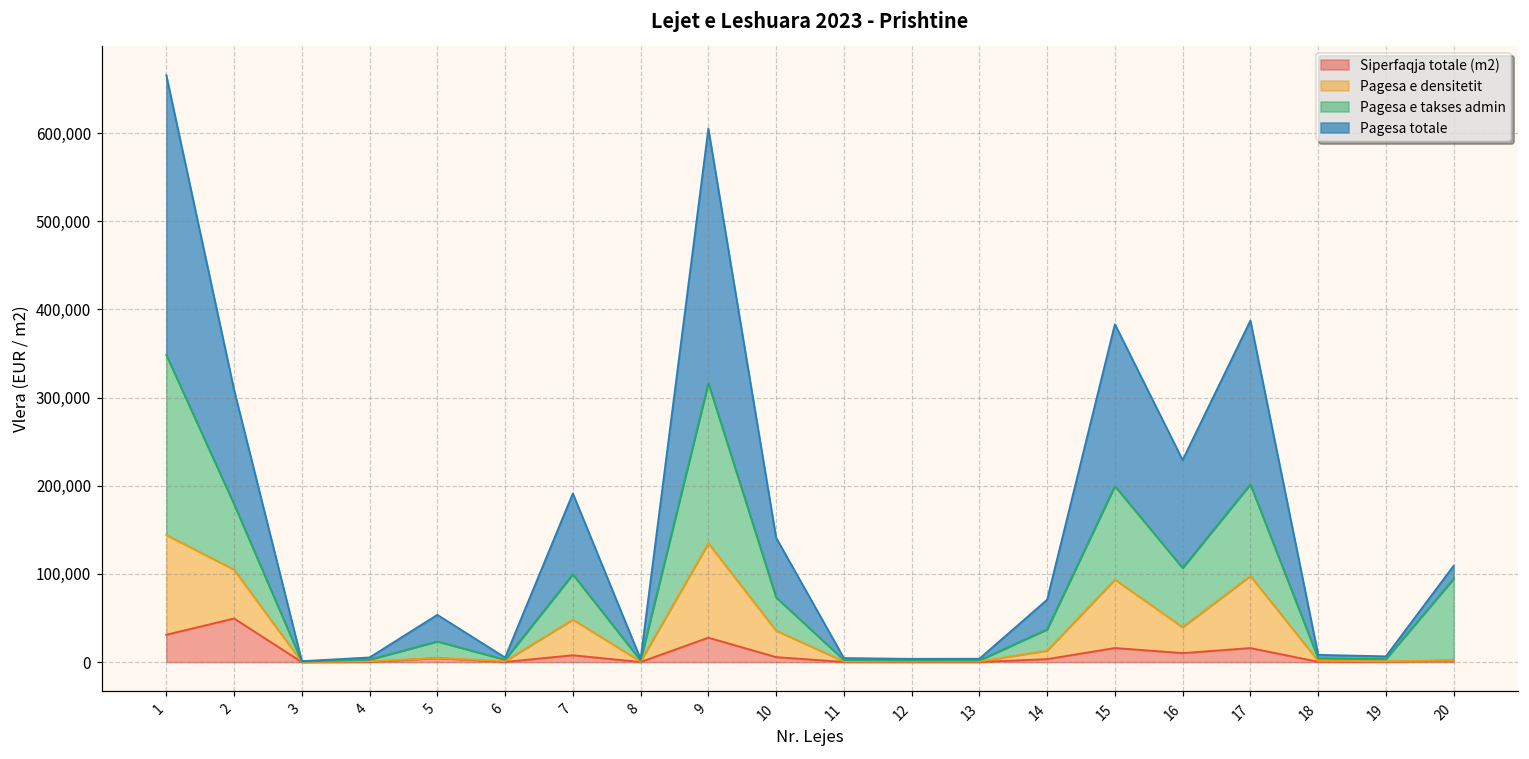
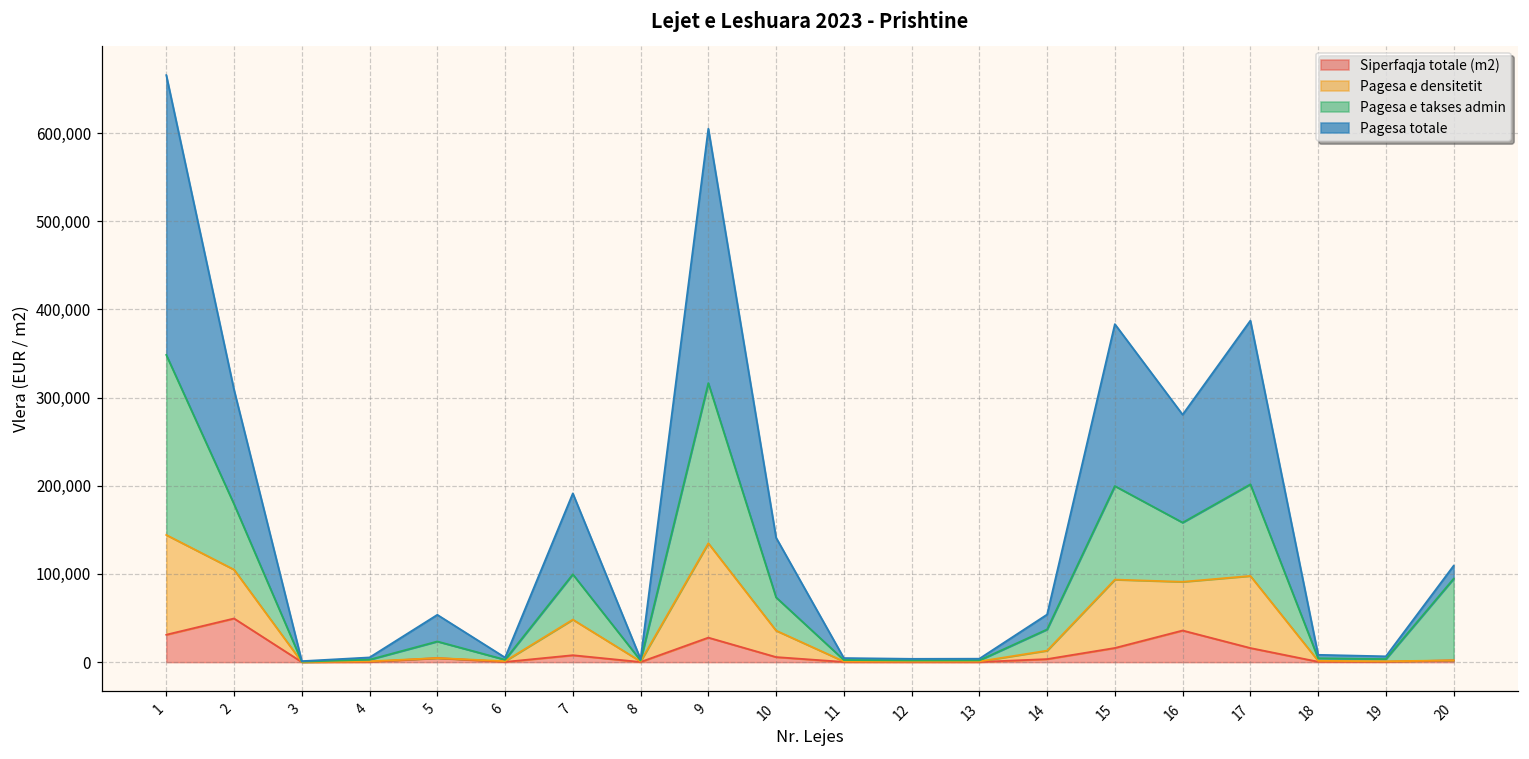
  {
    "Siperfaqja totale (m2)": {
      "1": "30,000",
      "2": "50,000",
      "7": "10,000",
      "9": "30,000",
      "10": "10,000",
      "14": "0",
      "15": "20,000",
-     "16": "10,000",
+     "16": "40,000",
      "17": "20,000"
    },
    "Pagesa e densitetit": {
      "1": "110,000",
      "2": "60,000",
      "7": "40,000",
      "9": "110,000",
      "10": "30,000",
      "14": "10,000",
      "15": "80,000",
-     "16": "30,000",
+     "16": "60,000",
      "17": "80,000"
    },
    "Pagesa e takses admin": {
      "1": "200,000",
      "2": "70,000",
      "5": "20,000",
      "7": "50,000",
      "9": "180,000",
      "10": "40,000",
      "14": "20,000",
      "15": "110,000",
      "16": "70,000",
      "17": "100,000",
      "20": "90,000"
    },
    "Pagesa totale": {
      "1": "320,000",
      "2": "130,000",
      "5": "30,000",
      "7": "90,000",
      "9": "290,000",
      "10": "70,000",
-     "14": "30,000",
+     "14": "20,000",
      "15": "180,000",
      "16": "120,000",
      "17": "190,000",
      "18": "0",
      "20": "10,000"
    }
  }
